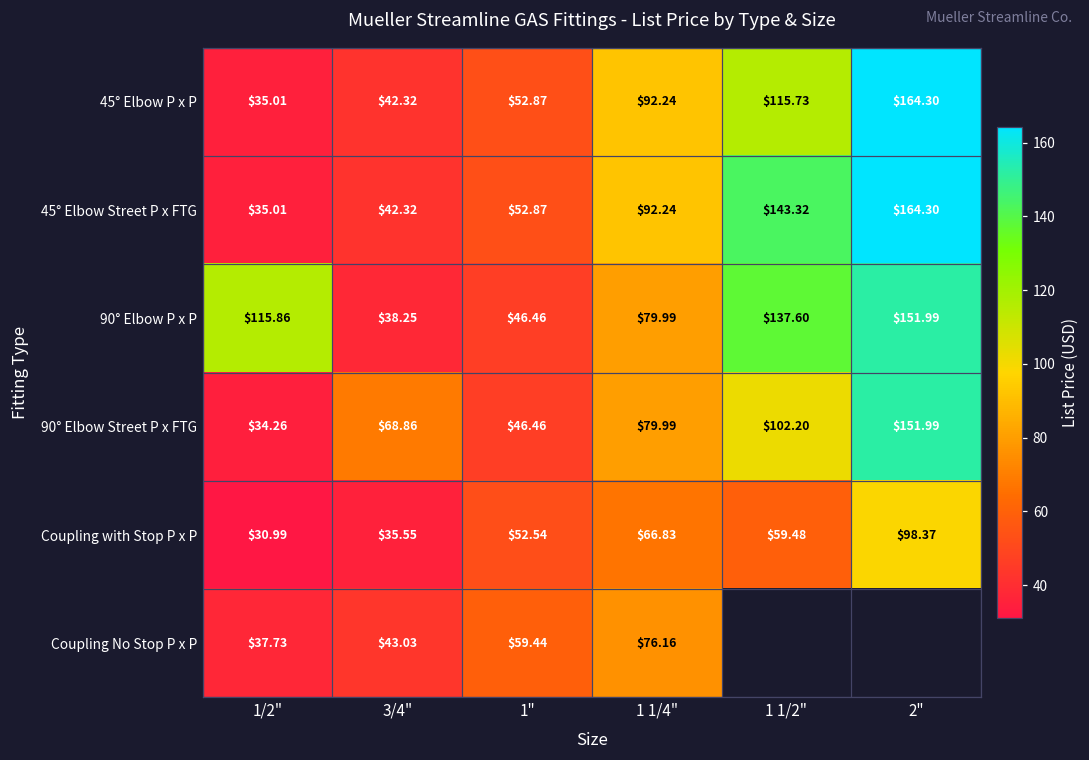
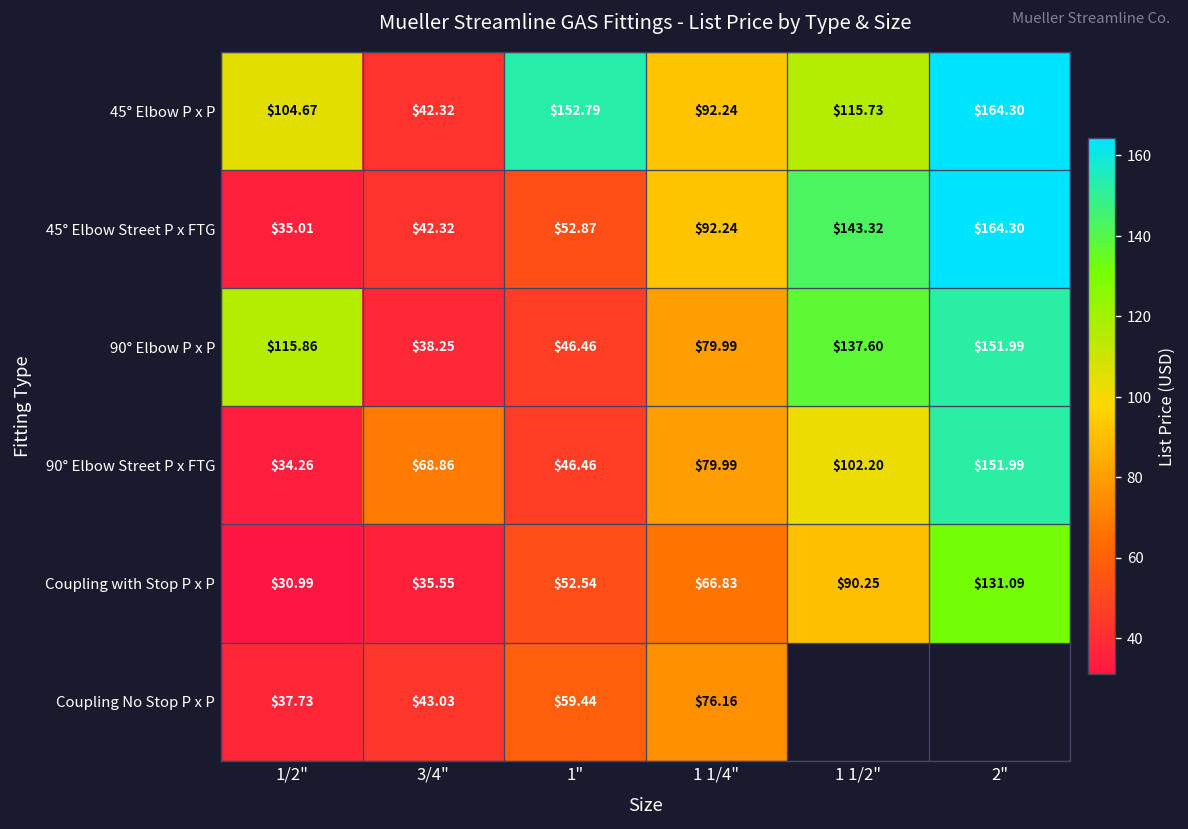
  {
    "45° Elbow P x P": {
-     "1/2\"": "$35.01",
+     "1/2\"": "$104.67",
      "3/4\"": "$42.32",
-     "1\"": "$52.87",
+     "1\"": "$152.79",
      "1 1/4\"": "$92.24",
      "1 1/2\"": "$115.73",
      "2\"": "$164.30"
    },
    "45° Elbow Street P x FTG": {
      "1/2\"": "$35.01",
      "3/4\"": "$42.32",
      "1\"": "$52.87",
      "1 1/4\"": "$92.24",
      "1 1/2\"": "$143.32",
      "2\"": "$164.30"
    },
    "90° Elbow P x P": {
      "1/2\"": "$115.86",
      "3/4\"": "$38.25",
      "1\"": "$46.46",
      "1 1/4\"": "$79.99",
      "1 1/2\"": "$137.60",
      "2\"": "$151.99"
    },
    "90° Elbow Street P x FTG": {
      "1/2\"": "$34.26",
      "3/4\"": "$68.86",
      "1\"": "$46.46",
      "1 1/4\"": "$79.99",
      "1 1/2\"": "$102.20",
      "2\"": "$151.99"
    },
    "Coupling with Stop P x P": {
      "1/2\"": "$30.99",
      "3/4\"": "$35.55",
      "1\"": "$52.54",
      "1 1/4\"": "$66.83",
-     "1 1/2\"": "$59.48",
-     "2\"": "$98.37"
+     "1 1/2\"": "$90.25",
+     "2\"": "$131.09"
    },
    "Coupling No Stop P x P": {
      "1/2\"": "$37.73",
      "3/4\"": "$43.03",
      "1\"": "$59.44",
      "1 1/4\"": "$76.16"
    }
  }
